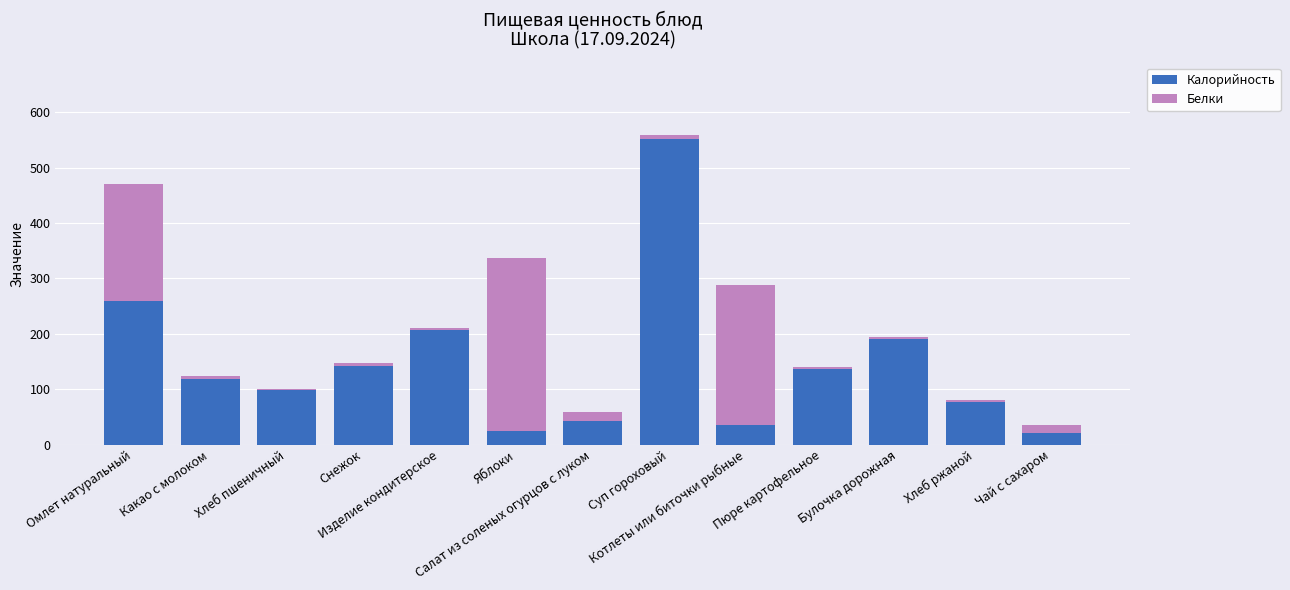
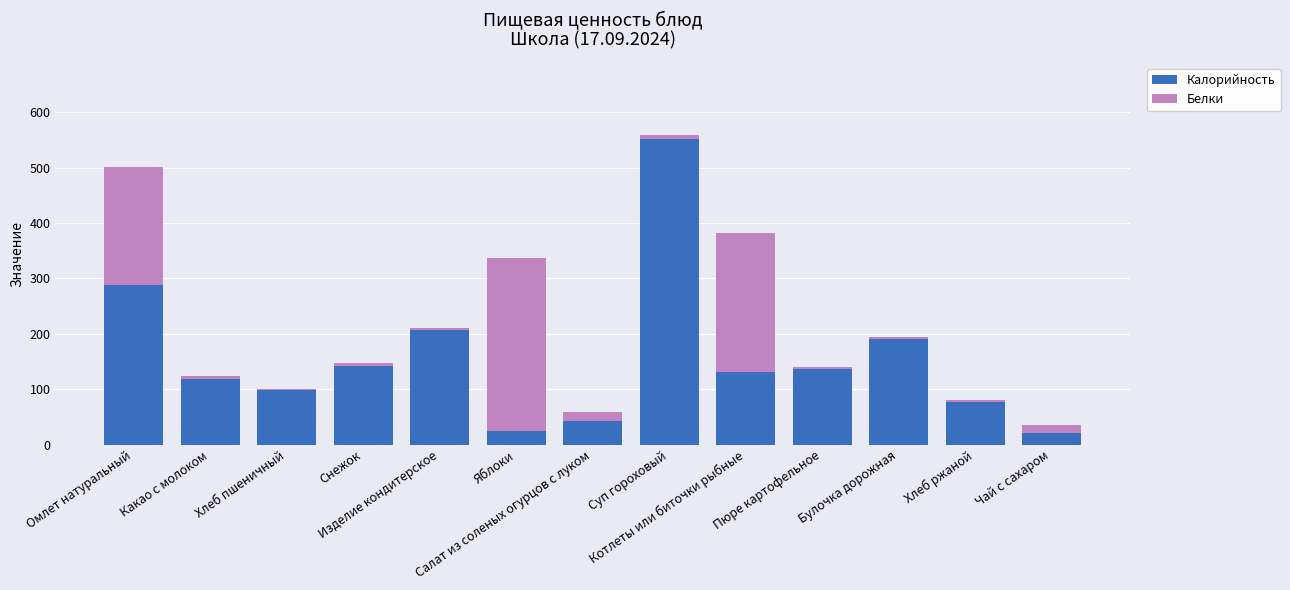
  {
    "Калорийность": {
-     "Омлет натуральный": 260,
+     "Омлет натуральный": 290,
      "Какао с молоком": 120,
      "Хлеб пшеничный": 100,
      "Снежок": 140,
      "Изделие кондитерское": 210,
      "Яблоки": 30,
      "Салат из соленых огурцов с луком": 40,
      "Суп гороховый": 550,
-     "Котлеты или биточки рыбные": 40,
+     "Котлеты или биточки рыбные": 130,
      "Пюре картофельное": 140,
      "Булочка дорожная": 190,
      "Хлеб ржаной": 80,
      "Чай с сахаром": 20
    },
    "Белки": {
      "Омлет натуральный": 210,
      "Снежок": 10,
      "Яблоки": 310,
      "Салат из соленых огурцов с луком": 20,
      "Суп гороховый": 10,
      "Котлеты или биточки рыбные": 250,
      "Чай с сахаром": 20
    }
  }
